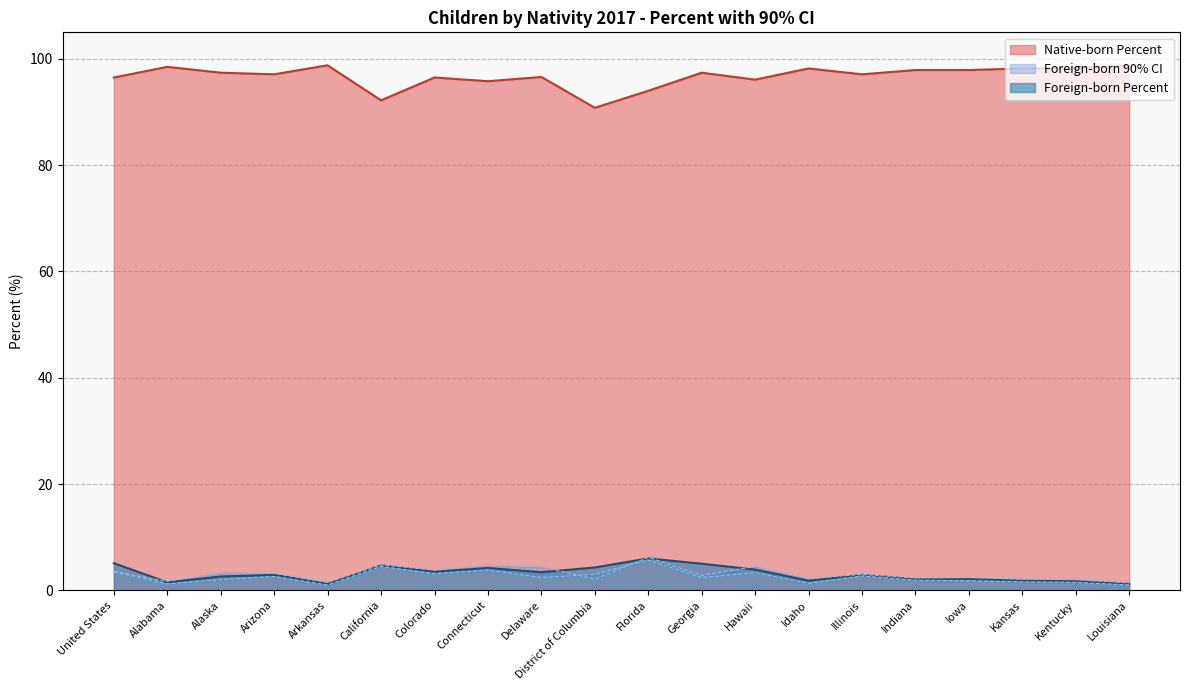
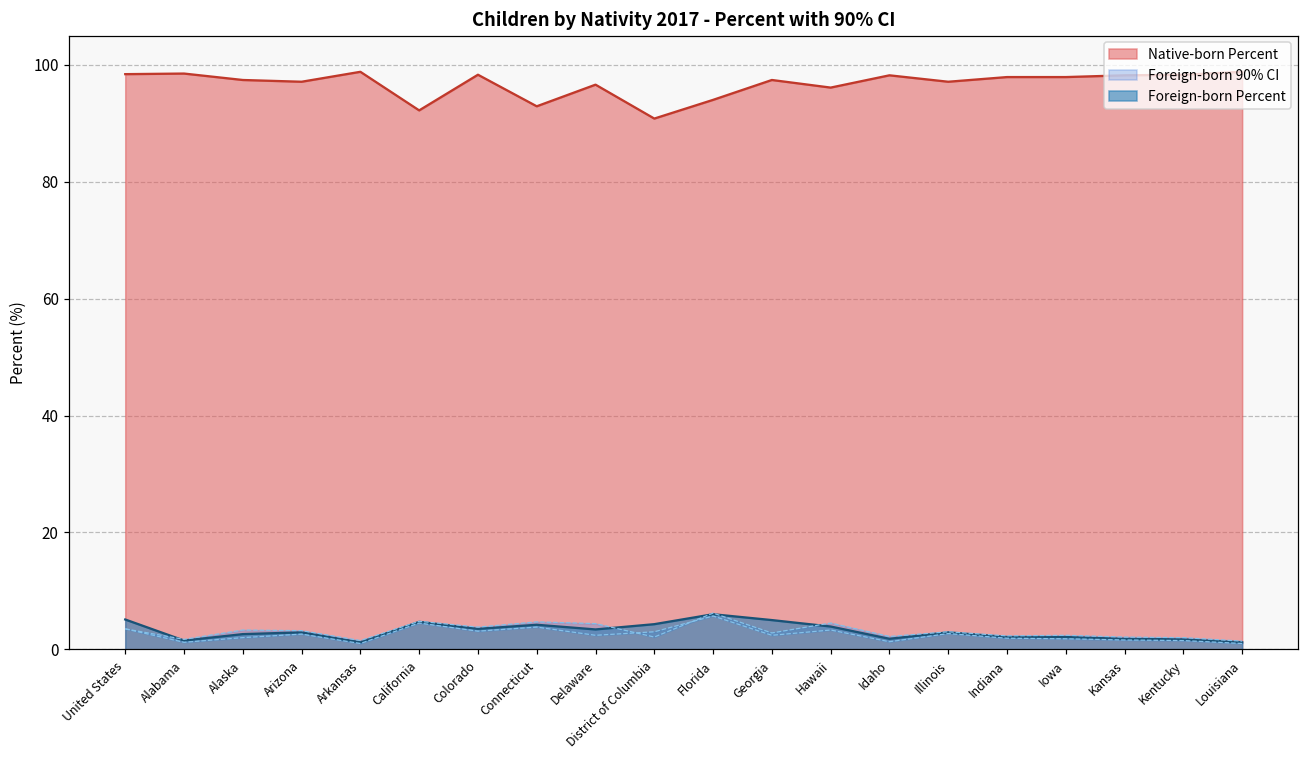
  {
    "Native-born Percent": {
-     "United States": 97,
+     "United States": 98,
      "Alabama": 99,
      "Alaska": 97,
      "Arizona": 97,
      "Arkansas": 99,
      "California": 92,
-     "Colorado": 97,
-     "Connecticut": 96,
+     "Colorado": 98,
+     "Connecticut": 93,
      "Delaware": 97,
      "District of Columbia": 91,
      "Florida": 94,
      "Georgia": 97,
      "Hawaii": 96,
      "Idaho": 98,
      "Illinois": 97,
      "Indiana": 98,
      "Iowa": 98
    }
  }
